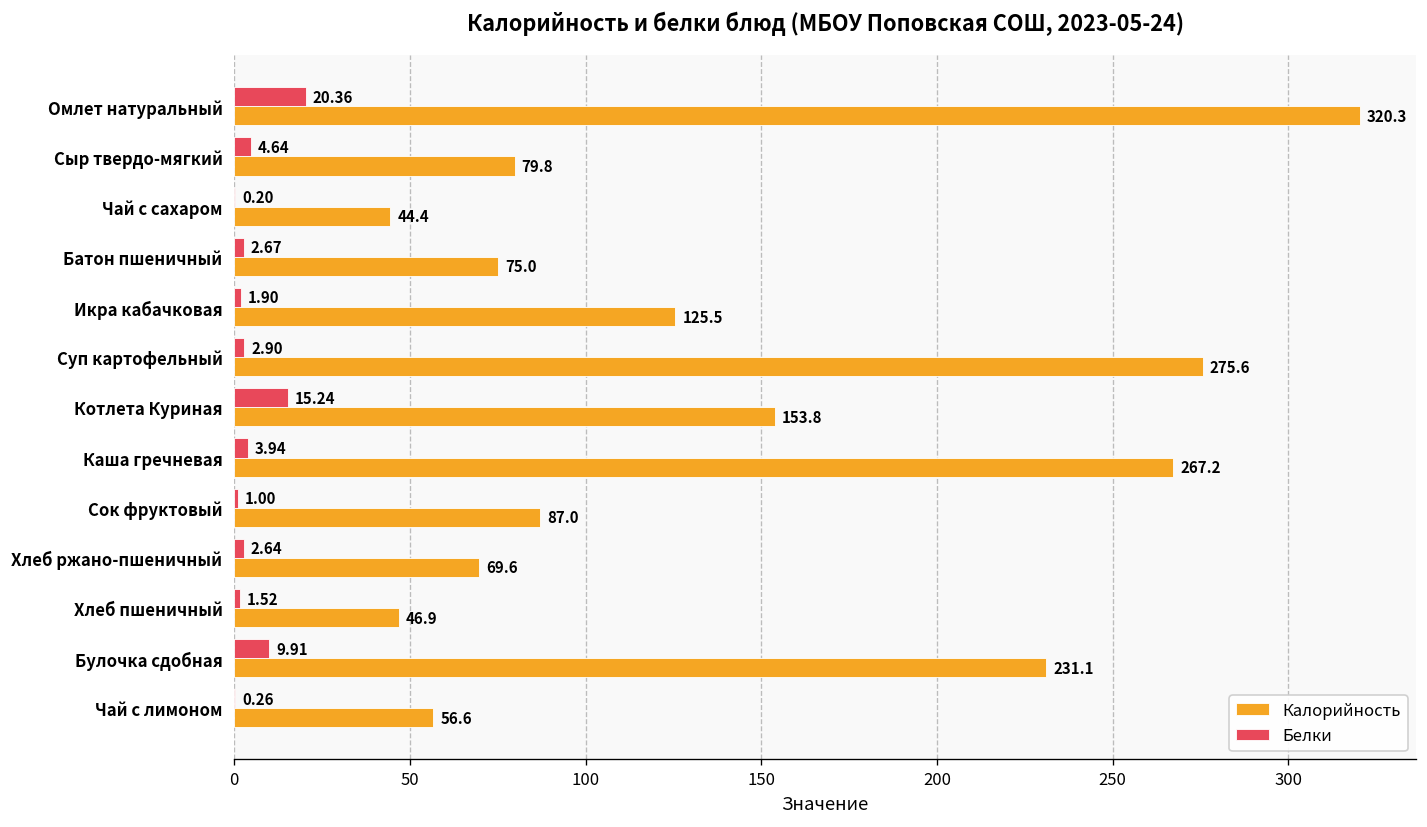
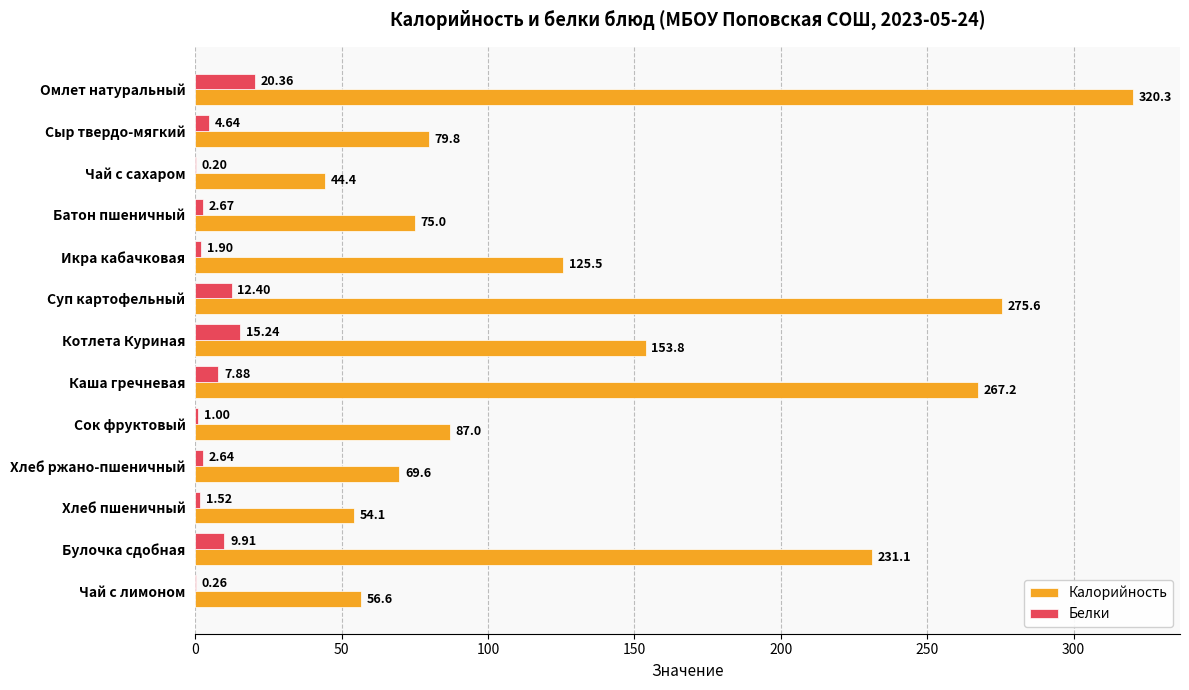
  {
    "Калорийность": {
      "Омлет натуральный": 320.3,
      "Сыр твердо-мягкий": 79.8,
      "Чай с сахаром": 44.4,
      "Батон пшеничный": 75.0,
      "Икра кабачковая": 125.5,
      "Суп картофельный": 275.6,
      "Котлета Куриная": 153.8,
      "Каша гречневая": 267.2,
      "Сок фруктовый": 87.0,
      "Хлеб ржано-пшеничный": 69.6,
-     "Хлеб пшеничный": 46.9,
+     "Хлеб пшеничный": 54.1,
      "Булочка сдобная": 231.1,
      "Чай с лимоном": 56.6
    },
    "Белки": {
      "Омлет натуральный": 20.36,
      "Сыр твердо-мягкий": 4.64,
      "Чай с сахаром": 0.20,
      "Батон пшеничный": 2.67,
      "Икра кабачковая": 1.90,
-     "Суп картофельный": 2.90,
+     "Суп картофельный": 12.40,
      "Котлета Куриная": 15.24,
-     "Каша гречневая": 3.94,
+     "Каша гречневая": 7.88,
      "Сок фруктовый": 1.00,
      "Хлеб ржано-пшеничный": 2.64,
      "Хлеб пшеничный": 1.52,
      "Булочка сдобная": 9.91,
      "Чай с лимоном": 0.26
    }
  }
